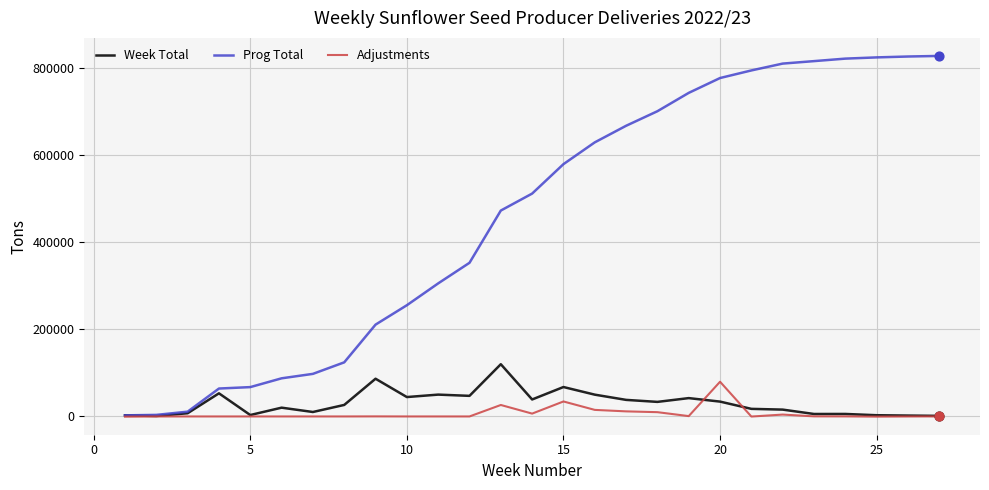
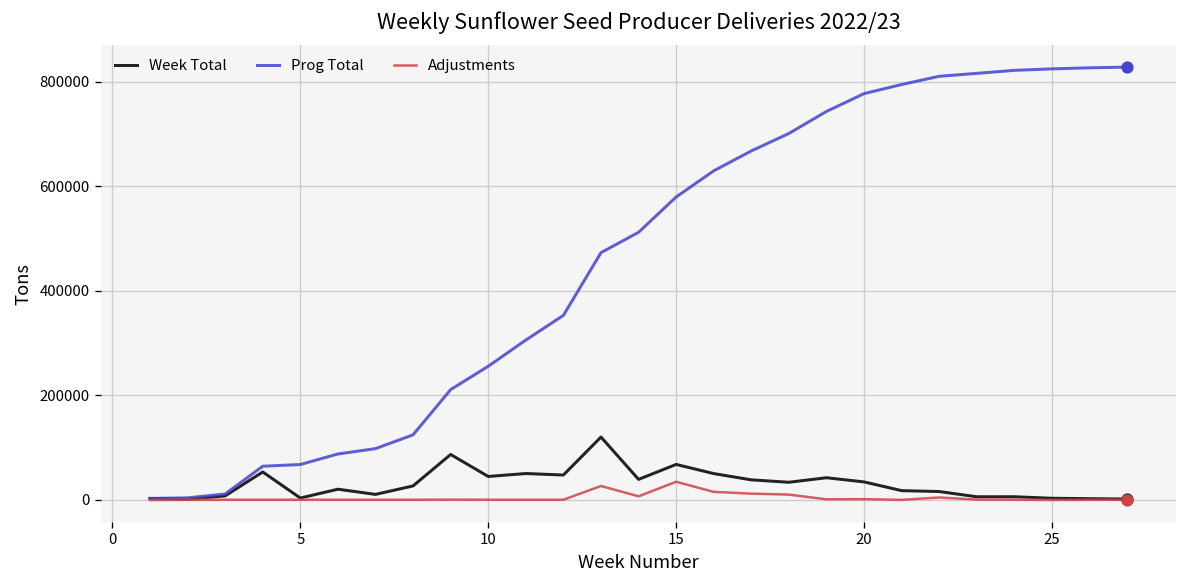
  {
    "Adjustments": {
      "10": 0,
      "15": 30000,
-     "20": 80000
+     "20": 0
    }
  }
